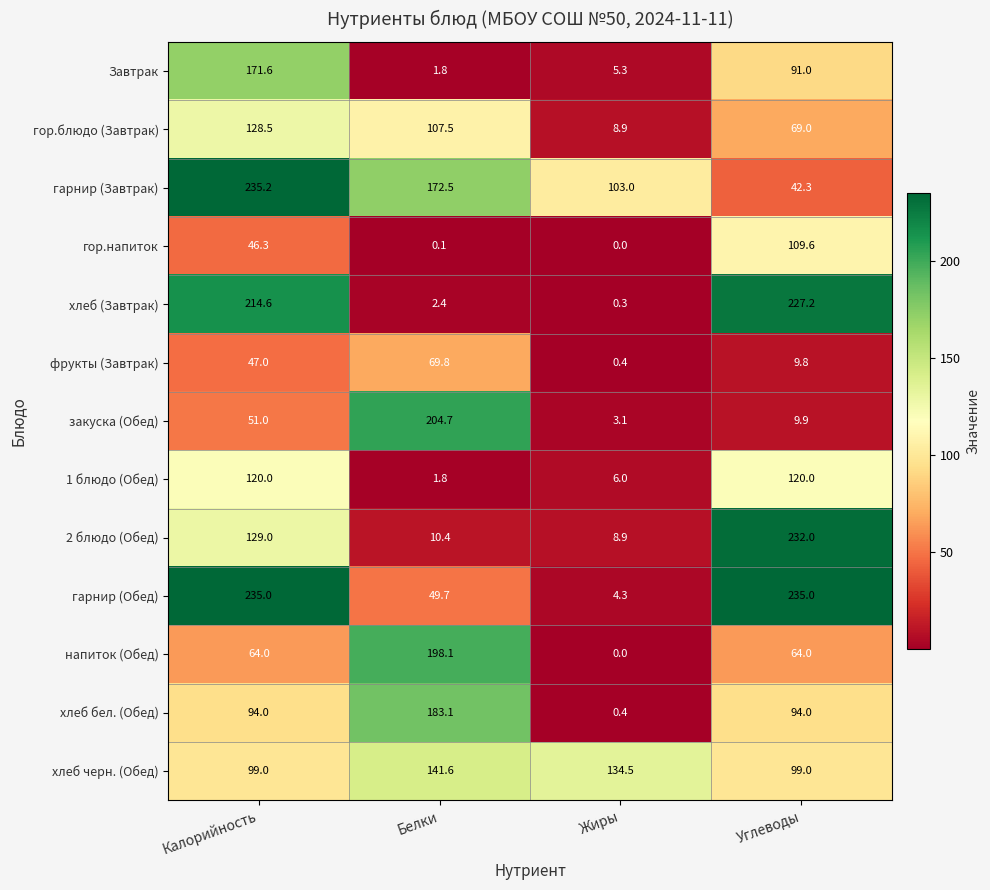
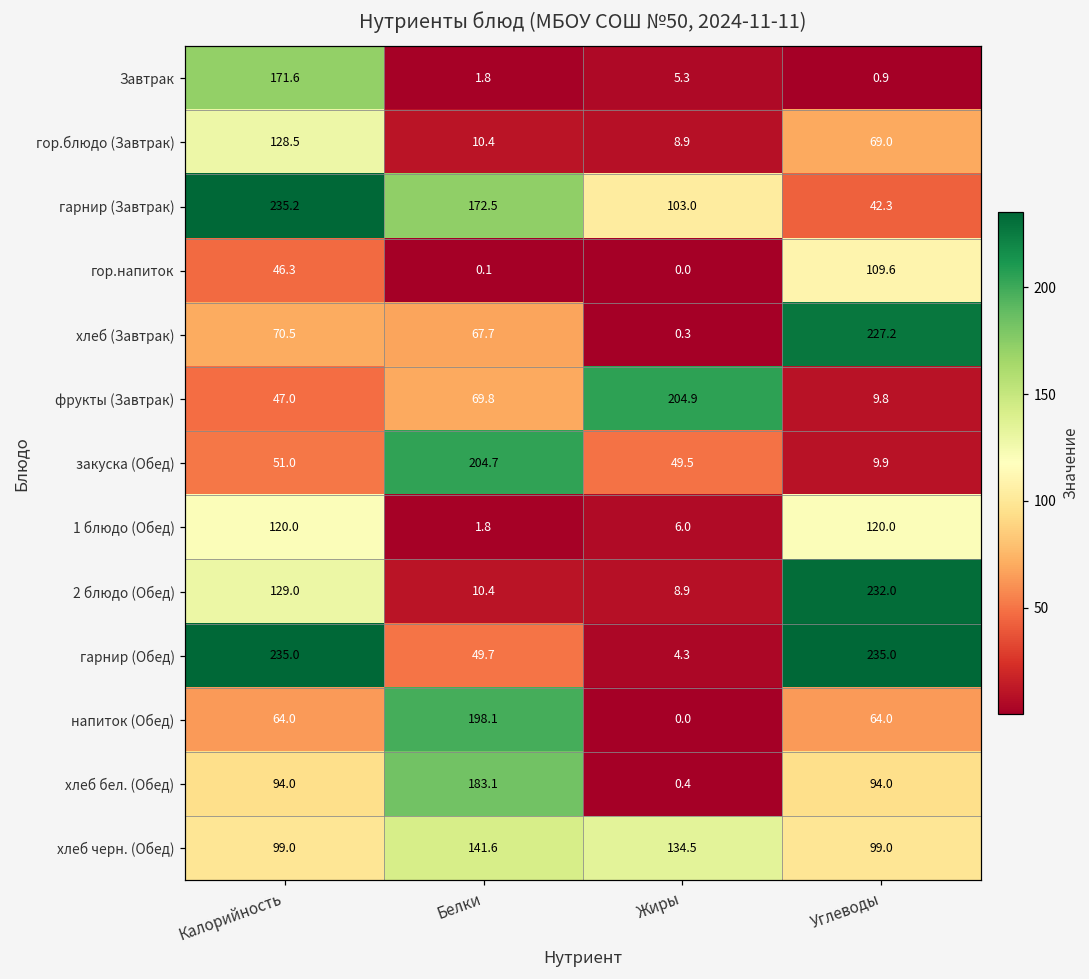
  {
    "Завтрак": {
      "Калорийность": 171.6,
      "Белки": 1.8,
      "Жиры": 5.3,
-     "Углеводы": 91.0
+     "Углеводы": 0.9
    },
    "гор.блюдо (Завтрак)": {
      "Калорийность": 128.5,
-     "Белки": 107.5,
+     "Белки": 10.4,
      "Жиры": 8.9,
      "Углеводы": 69.0
    },
    "гарнир (Завтрак)": {
      "Калорийность": 235.2,
      "Белки": 172.5,
      "Жиры": 103.0,
      "Углеводы": 42.3
    },
    "гор.напиток": {
      "Калорийность": 46.3,
      "Белки": 0.1,
      "Жиры": 0.0,
      "Углеводы": 109.6
    },
    "хлеб (Завтрак)": {
-     "Калорийность": 214.6,
-     "Белки": 2.4,
+     "Калорийность": 70.5,
+     "Белки": 67.7,
      "Жиры": 0.3,
      "Углеводы": 227.2
    },
    "фрукты (Завтрак)": {
      "Калорийность": 47.0,
      "Белки": 69.8,
-     "Жиры": 0.4,
+     "Жиры": 204.9,
      "Углеводы": 9.8
    },
    "закуска (Обед)": {
      "Калорийность": 51.0,
      "Белки": 204.7,
-     "Жиры": 3.1,
+     "Жиры": 49.5,
      "Углеводы": 9.9
    },
    "1 блюдо (Обед)": {
      "Калорийность": 120.0,
      "Белки": 1.8,
      "Жиры": 6.0,
      "Углеводы": 120.0
    },
    "2 блюдо (Обед)": {
      "Калорийность": 129.0,
      "Белки": 10.4,
      "Жиры": 8.9,
      "Углеводы": 232.0
    },
    "гарнир (Обед)": {
      "Калорийность": 235.0,
      "Белки": 49.7,
      "Жиры": 4.3,
      "Углеводы": 235.0
    },
    "напиток (Обед)": {
      "Калорийность": 64.0,
      "Белки": 198.1,
      "Жиры": 0.0,
      "Углеводы": 64.0
    },
    "хлеб бел. (Обед)": {
      "Калорийность": 94.0,
      "Белки": 183.1,
      "Жиры": 0.4,
      "Углеводы": 94.0
    },
    "хлеб черн. (Обед)": {
      "Калорийность": 99.0,
      "Белки": 141.6,
      "Жиры": 134.5,
      "Углеводы": 99.0
    }
  }
